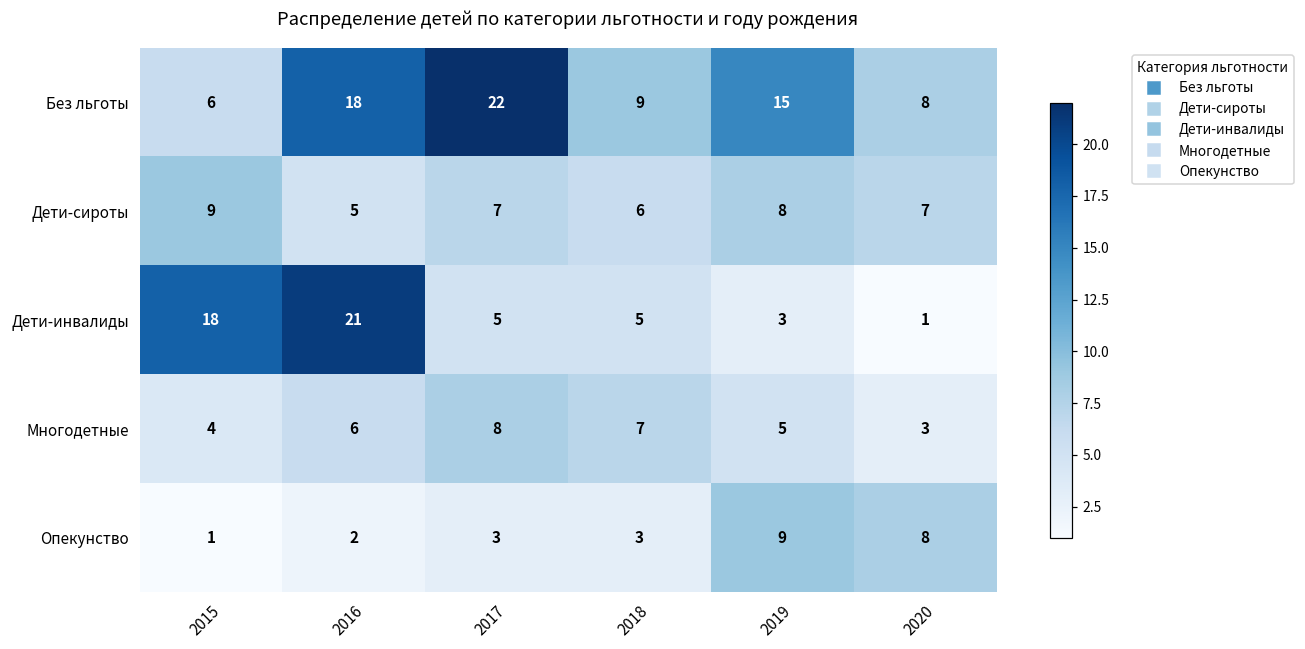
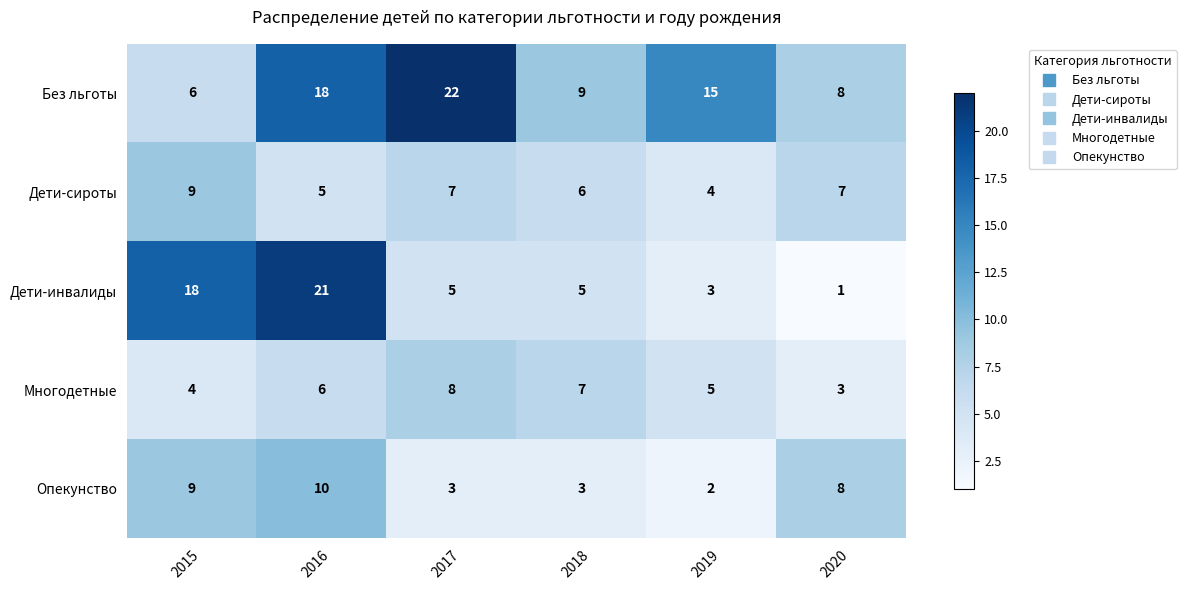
  {
    "Без льготы": {
      "2015": 6,
      "2016": 18,
      "2017": 22,
      "2018": 9,
      "2019": 15,
      "2020": 8
    },
    "Дети-сироты": {
      "2015": 9,
      "2016": 5,
      "2017": 7,
      "2018": 6,
-     "2019": 8,
+     "2019": 4,
      "2020": 7
    },
    "Дети-инвалиды": {
      "2015": 18,
      "2016": 21,
      "2017": 5,
      "2018": 5,
      "2019": 3,
      "2020": 1
    },
    "Многодетные": {
      "2015": 4,
      "2016": 6,
      "2017": 8,
      "2018": 7,
      "2019": 5,
      "2020": 3
    },
    "Опекунство": {
-     "2015": 1,
-     "2016": 2,
+     "2015": 9,
+     "2016": 10,
      "2017": 3,
      "2018": 3,
-     "2019": 9,
+     "2019": 2,
      "2020": 8
    }
  }
